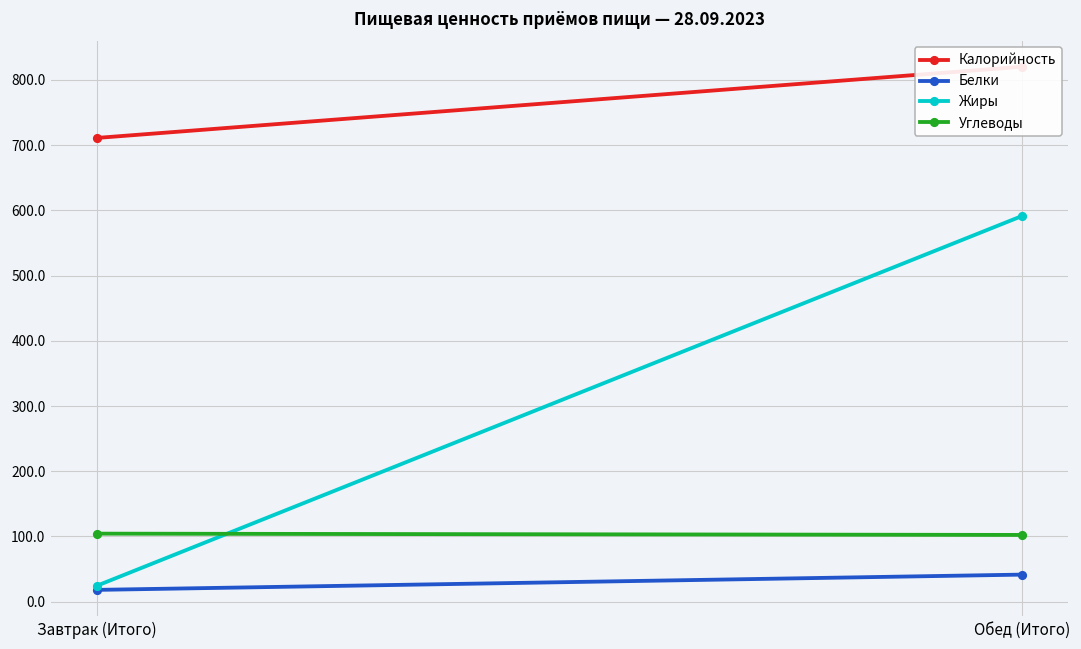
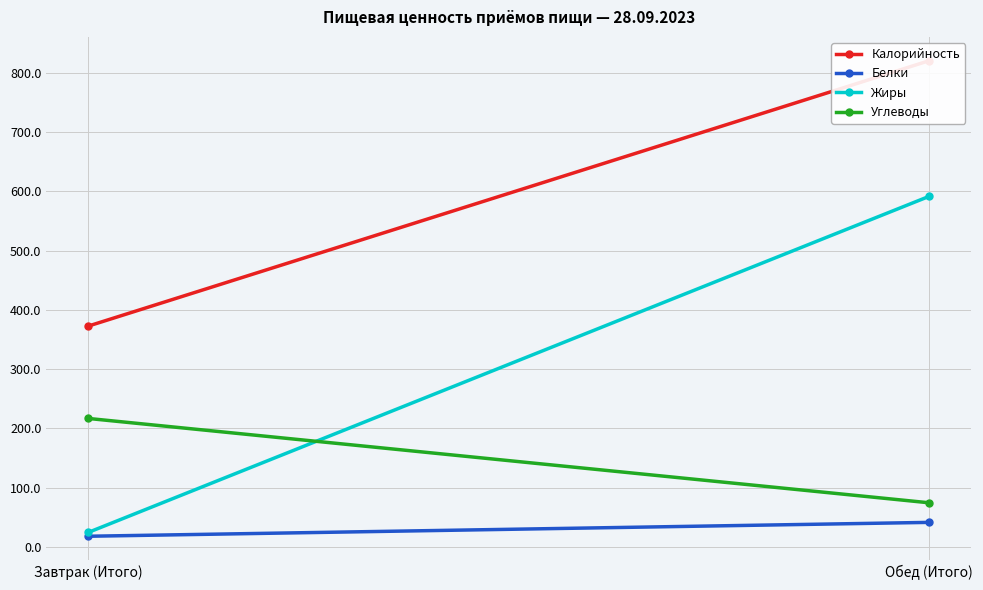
  {
    "Калорийность": {
-     "Завтрак (Итого)": 710
+     "Завтрак (Итого)": 370
    },
    "Белки": {
      "Завтрак (Итого)": 20,
      "Обед (Итого)": 40
    },
    "Жиры": {
      "Завтрак (Итого)": 20,
      "Обед (Итого)": 590
    },
    "Углеводы": {
-     "Завтрак (Итого)": 100,
-     "Обед (Итого)": 100
+     "Завтрак (Итого)": 220,
+     "Обед (Итого)": 70
    }
  }
